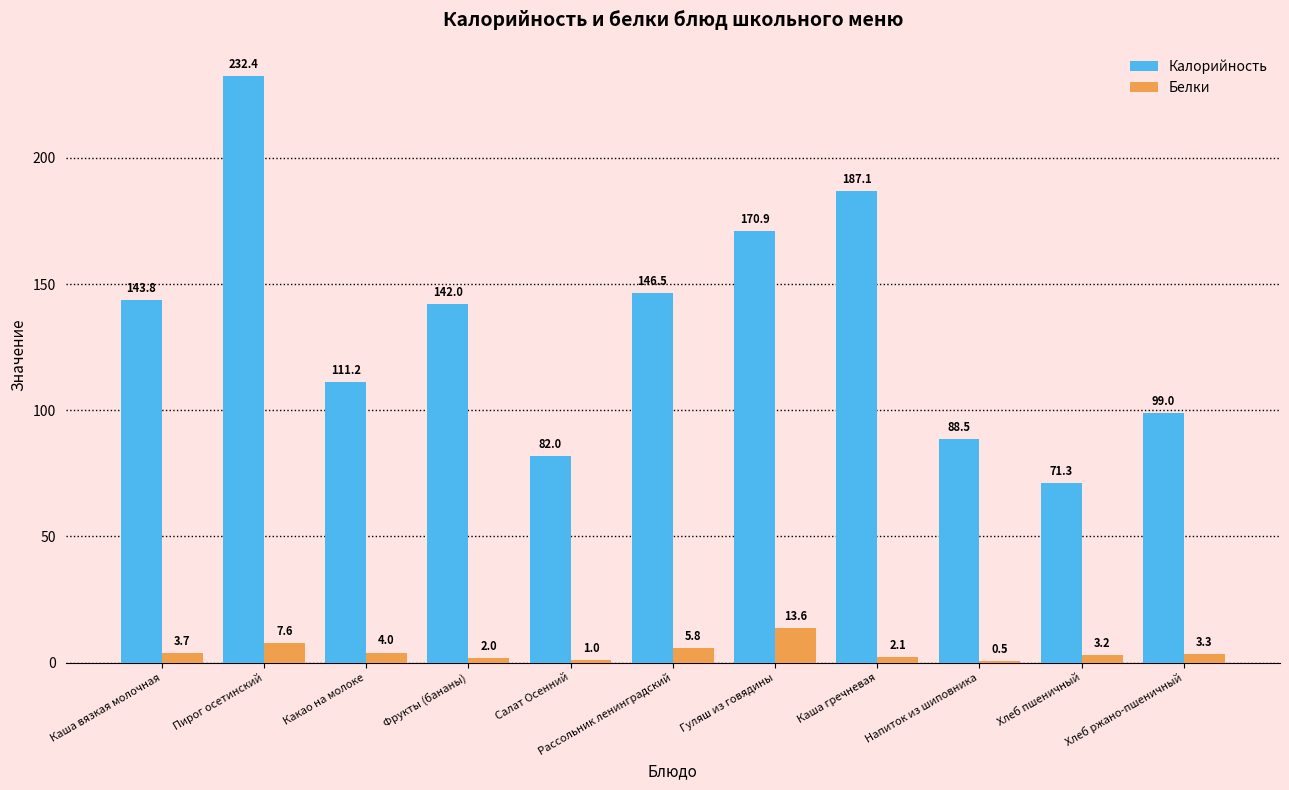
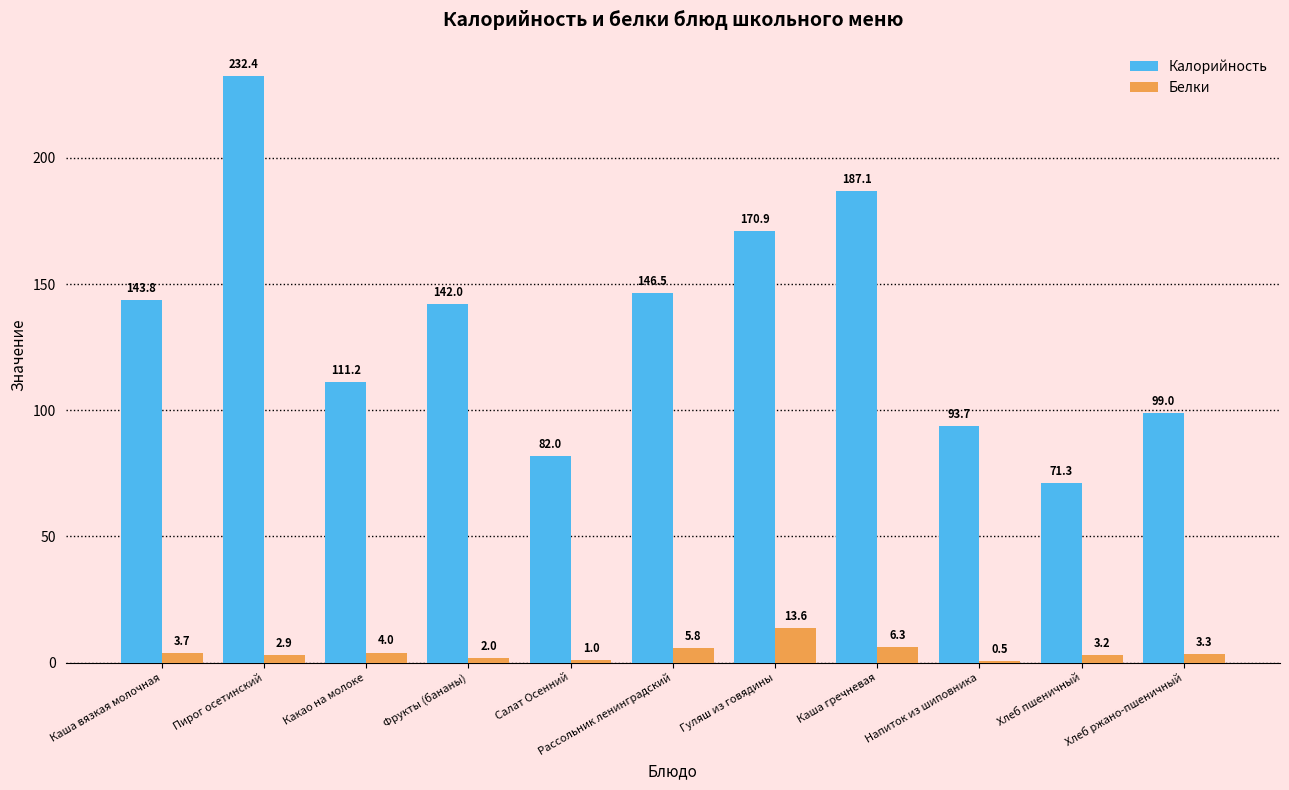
  {
    "Калорийность": {
      "Каша вязкая молочная": 143.8,
      "Пирог осетинский": 232.4,
      "Какао на молоке": 111.2,
      "Фрукты (бананы)": 142.0,
      "Салат Осенний": 82.0,
      "Рассольник ленинградский": 146.5,
      "Гуляш из говядины": 170.9,
      "Каша гречневая": 187.1,
-     "Напиток из шиповника": 88.5,
+     "Напиток из шиповника": 93.7,
      "Хлеб пшеничный": 71.3,
      "Хлеб ржано-пшеничный": 99.0
    },
    "Белки": {
      "Каша вязкая молочная": 3.7,
-     "Пирог осетинский": 7.6,
+     "Пирог осетинский": 2.9,
      "Какао на молоке": 4.0,
      "Фрукты (бананы)": 2.0,
      "Салат Осенний": 1.0,
      "Рассольник ленинградский": 5.8,
      "Гуляш из говядины": 13.6,
-     "Каша гречневая": 2.1,
+     "Каша гречневая": 6.3,
      "Напиток из шиповника": 0.5,
      "Хлеб пшеничный": 3.2,
      "Хлеб ржано-пшеничный": 3.3
    }
  }
